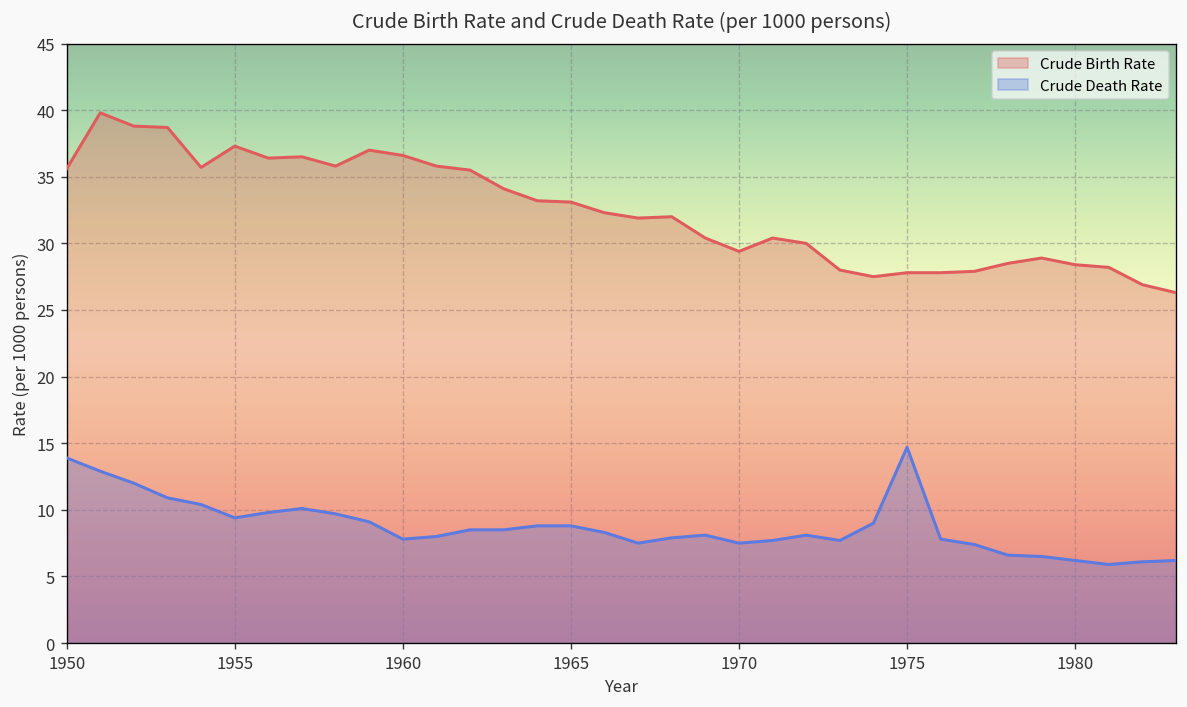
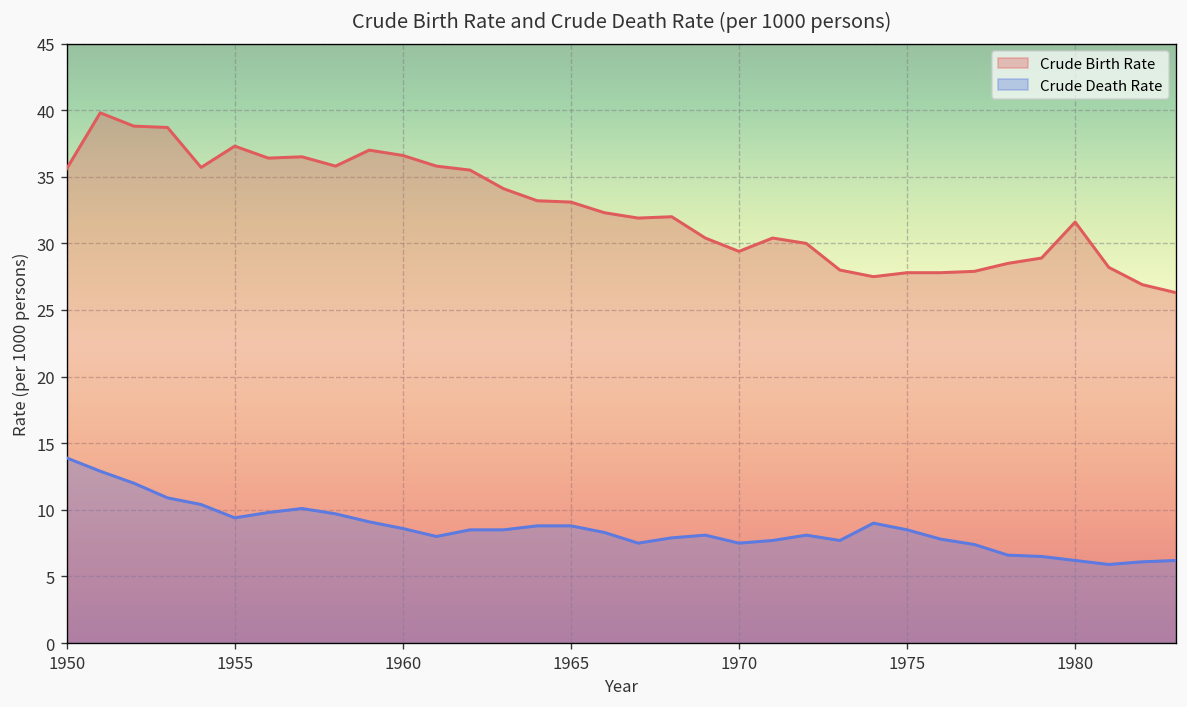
  {
    "Crude Birth Rate": {
      "1950": 35.6,
      "1955": 37.3,
      "1960": 36.6,
      "1965": 33.1,
      "1970": 29.4,
      "1975": 27.8,
-     "1980": 28.4
+     "1980": 31.6
    },
    "Crude Death Rate": {
      "1950": 13.9,
      "1955": 9.4,
-     "1960": 7.8,
+     "1960": 8.6,
      "1965": 8.8,
      "1970": 7.5,
-     "1975": 14.7,
+     "1975": 8.5,
      "1980": 6.2
    }
  }
